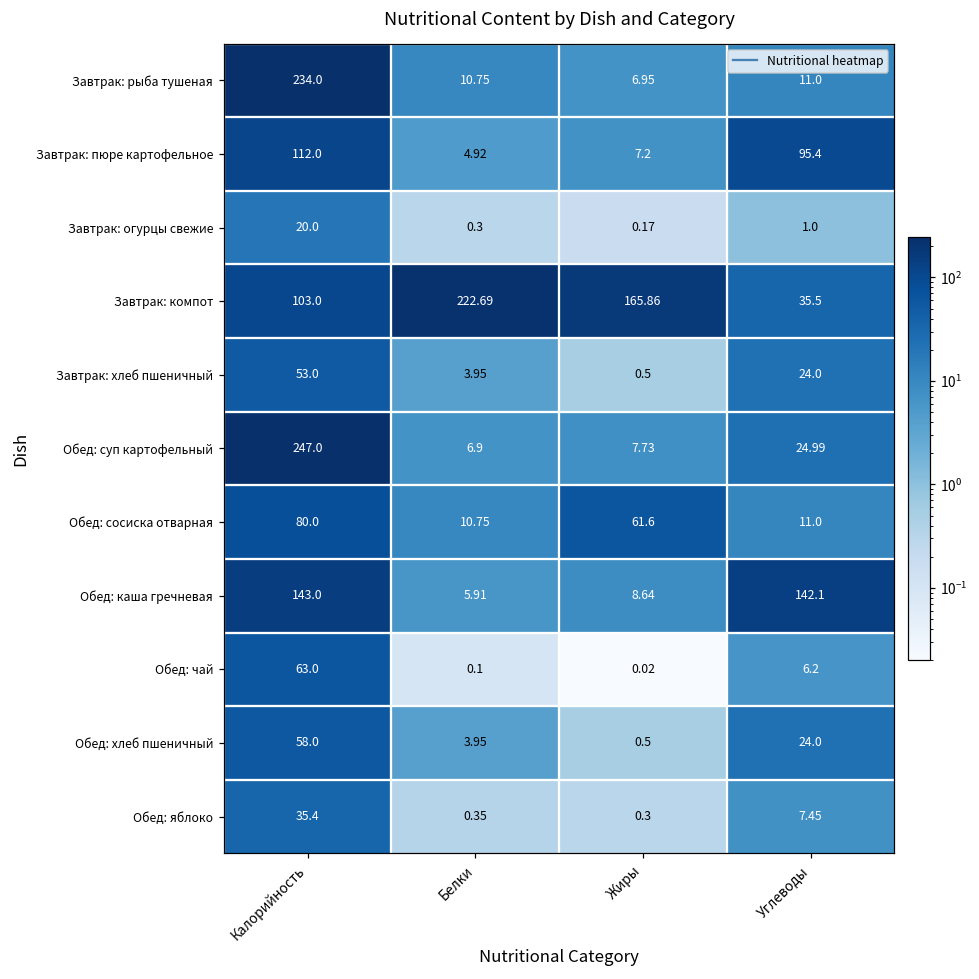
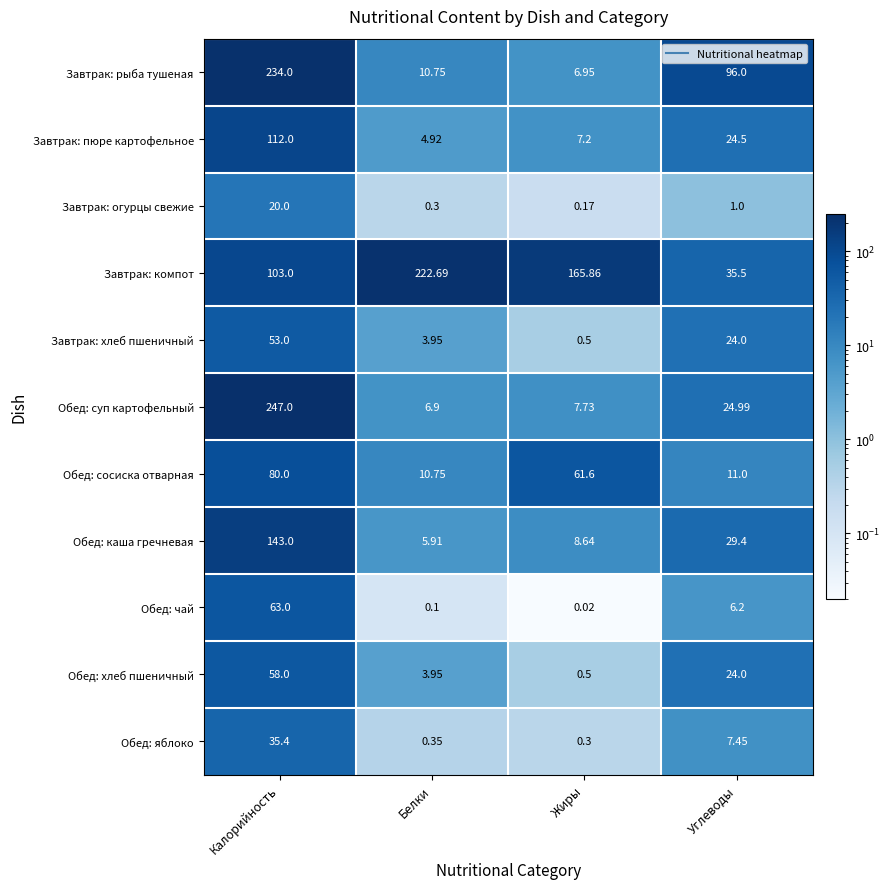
  {
    "Завтрак: рыба тушеная": {
      "Калорийность": 234.0,
      "Белки": 10.75,
      "Жиры": 6.95,
-     "Углеводы": 11.0
+     "Углеводы": 96.0
    },
    "Завтрак: пюре картофельное": {
      "Калорийность": 112.0,
      "Белки": 4.92,
      "Жиры": 7.2,
-     "Углеводы": 95.4
+     "Углеводы": 24.5
    },
    "Завтрак: огурцы свежие": {
      "Калорийность": 20.0,
      "Белки": 0.3,
      "Жиры": 0.17,
      "Углеводы": 1.0
    },
    "Завтрак: компот": {
      "Калорийность": 103.0,
      "Белки": 222.69,
      "Жиры": 165.86,
      "Углеводы": 35.5
    },
    "Завтрак: хлеб пшеничный": {
      "Калорийность": 53.0,
      "Белки": 3.95,
      "Жиры": 0.5,
      "Углеводы": 24.0
    },
    "Обед: суп картофельный": {
      "Калорийность": 247.0,
      "Белки": 6.9,
      "Жиры": 7.73,
      "Углеводы": 24.99
    },
    "Обед: сосиска отварная": {
      "Калорийность": 80.0,
      "Белки": 10.75,
      "Жиры": 61.6,
      "Углеводы": 11.0
    },
    "Обед: каша гречневая": {
      "Калорийность": 143.0,
      "Белки": 5.91,
      "Жиры": 8.64,
-     "Углеводы": 142.1
+     "Углеводы": 29.4
    },
    "Обед: чай": {
      "Калорийность": 63.0,
      "Белки": 0.1,
      "Жиры": 0.02,
      "Углеводы": 6.2
    },
    "Обед: хлеб пшеничный": {
      "Калорийность": 58.0,
      "Белки": 3.95,
      "Жиры": 0.5,
      "Углеводы": 24.0
    },
    "Обед: яблоко": {
      "Калорийность": 35.4,
      "Белки": 0.35,
      "Жиры": 0.3,
      "Углеводы": 7.45
    }
  }
